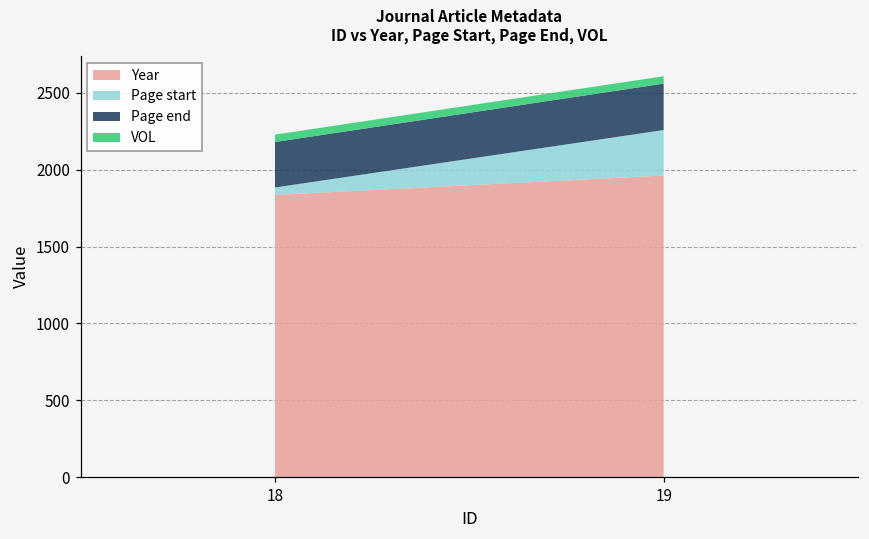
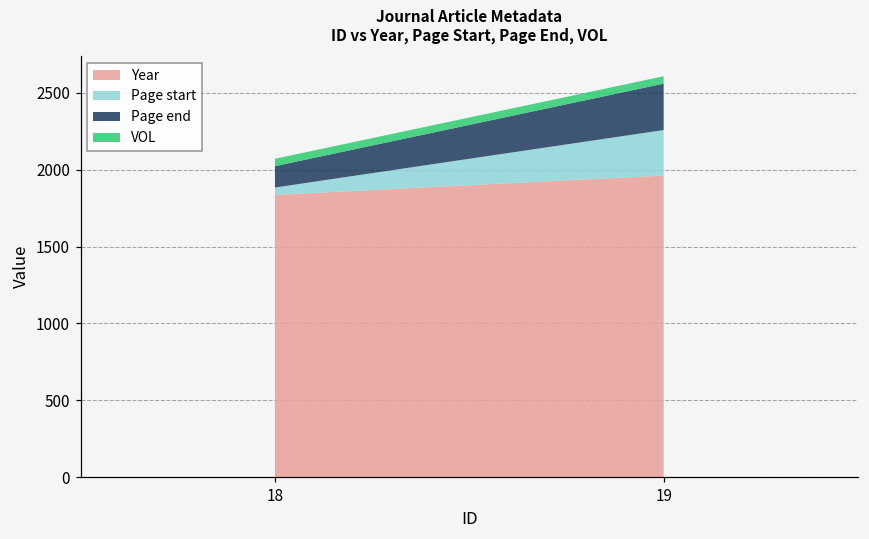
  {
    "Year": {
      "18": 1840,
      "19": 1960
    },
    "Page start": {
      "18": 50,
      "19": 300
    },
    "Page end": {
-     "18": 300,
+     "18": 140,
      "19": 300
    },
    "VOL": {
      "18": 50,
      "19": 50
    }
  }
